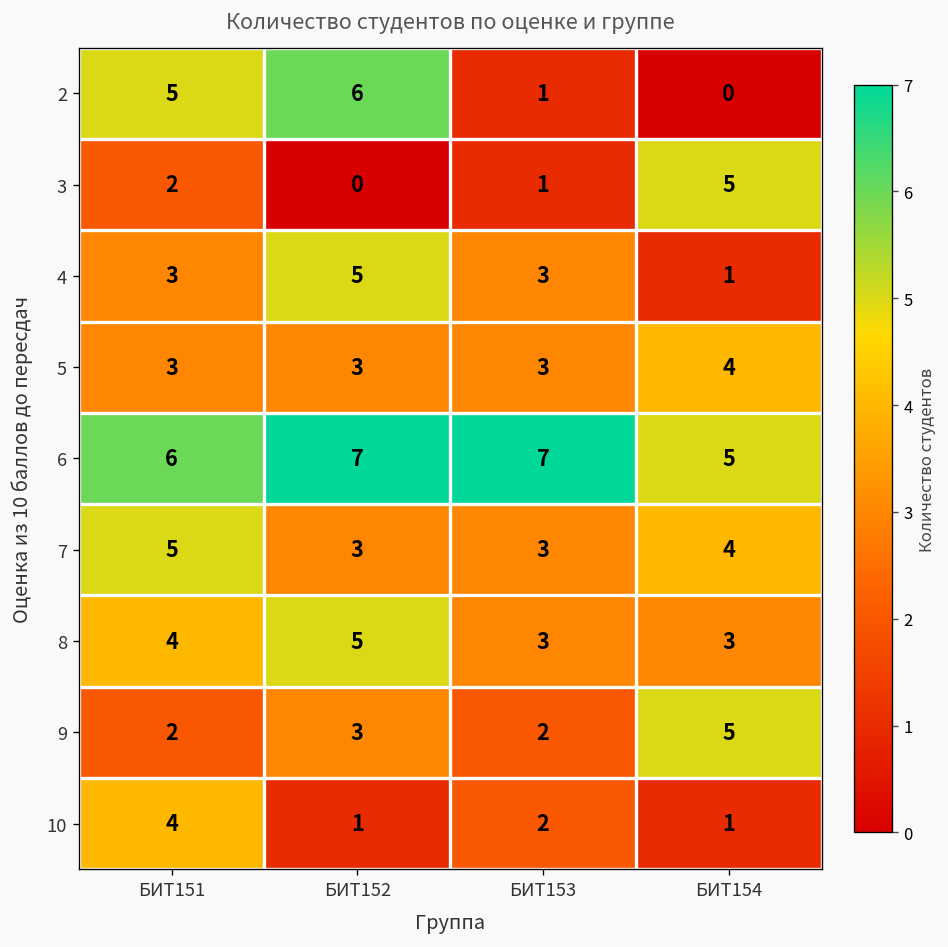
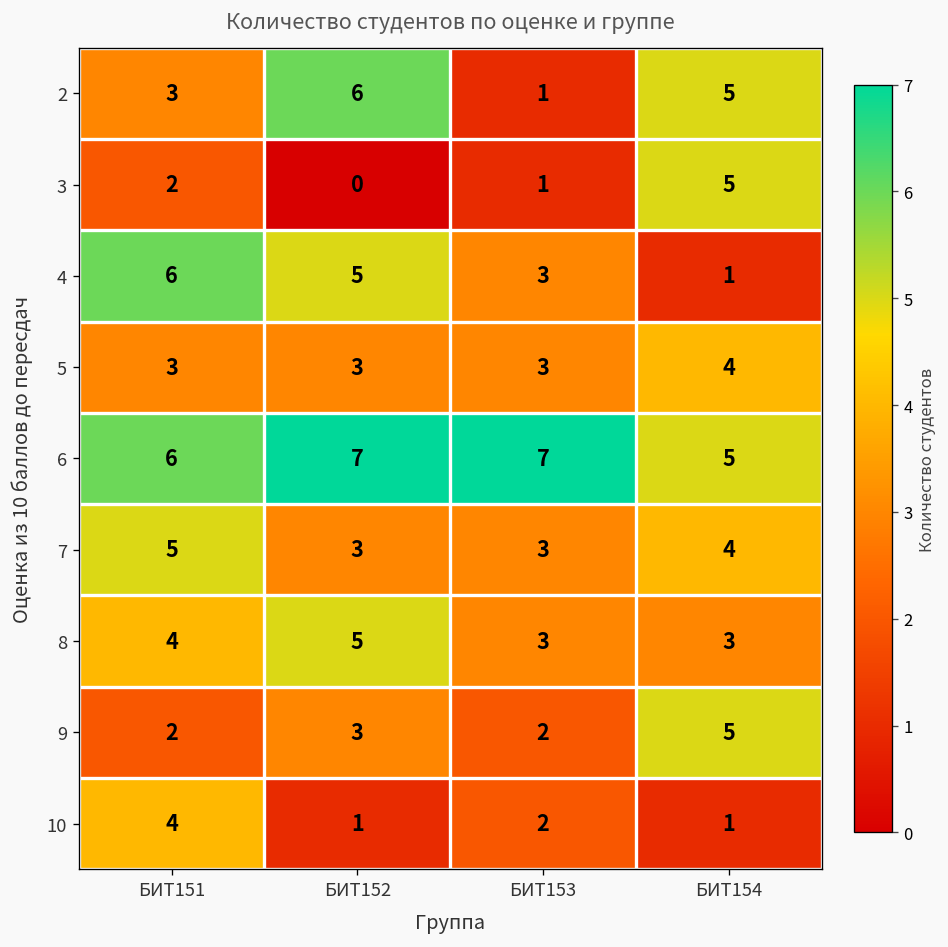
  {
    "2": {
-     "БИТ151": 5,
+     "БИТ151": 3,
      "БИТ152": 6,
      "БИТ153": 1,
-     "БИТ154": 0
+     "БИТ154": 5
    },
    "3": {
      "БИТ151": 2,
      "БИТ152": 0,
      "БИТ153": 1,
      "БИТ154": 5
    },
    "4": {
-     "БИТ151": 3,
+     "БИТ151": 6,
      "БИТ152": 5,
      "БИТ153": 3,
      "БИТ154": 1
    },
    "5": {
      "БИТ151": 3,
      "БИТ152": 3,
      "БИТ153": 3,
      "БИТ154": 4
    },
    "6": {
      "БИТ151": 6,
      "БИТ152": 7,
      "БИТ153": 7,
      "БИТ154": 5
    },
    "7": {
      "БИТ151": 5,
      "БИТ152": 3,
      "БИТ153": 3,
      "БИТ154": 4
    },
    "8": {
      "БИТ151": 4,
      "БИТ152": 5,
      "БИТ153": 3,
      "БИТ154": 3
    },
    "9": {
      "БИТ151": 2,
      "БИТ152": 3,
      "БИТ153": 2,
      "БИТ154": 5
    },
    "10": {
      "БИТ151": 4,
      "БИТ152": 1,
      "БИТ153": 2,
      "БИТ154": 1
    }
  }
